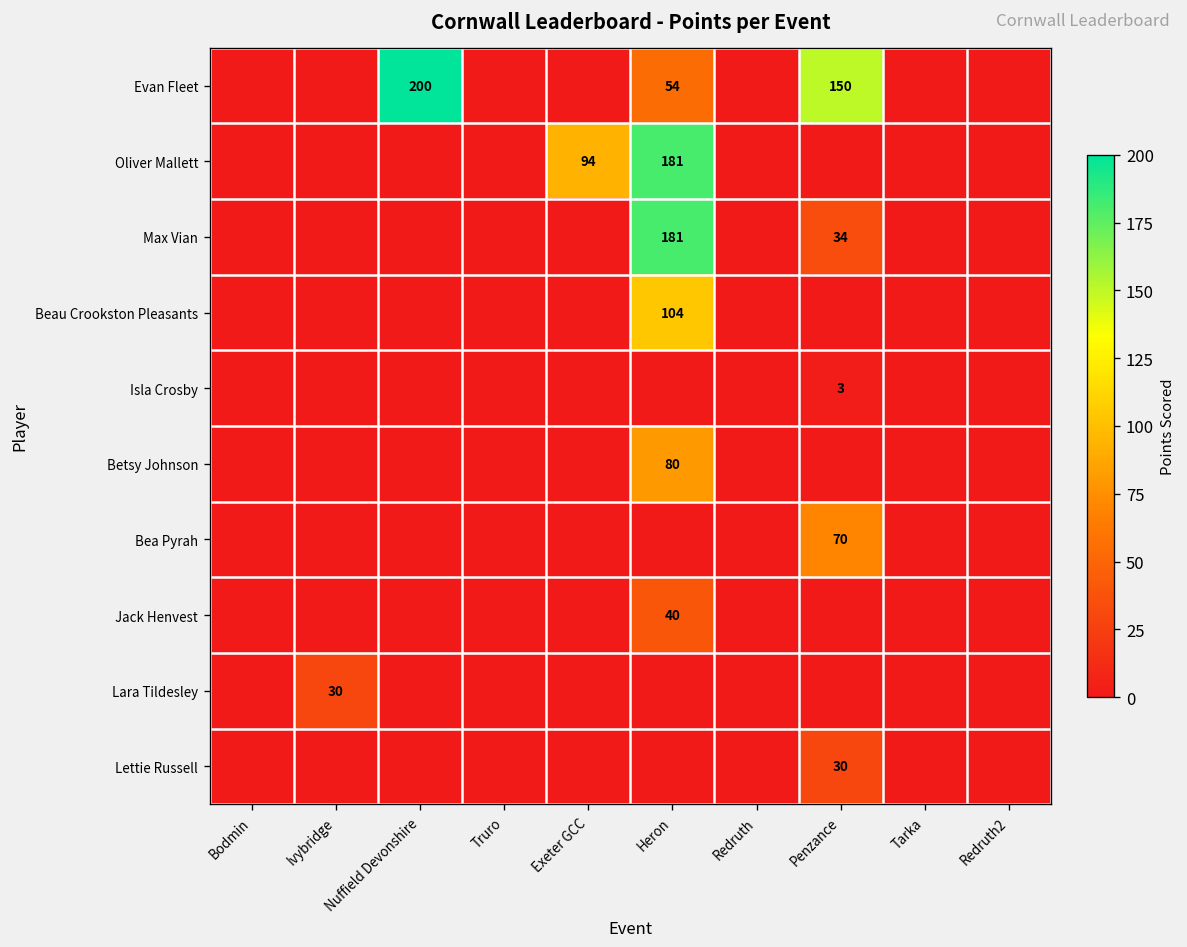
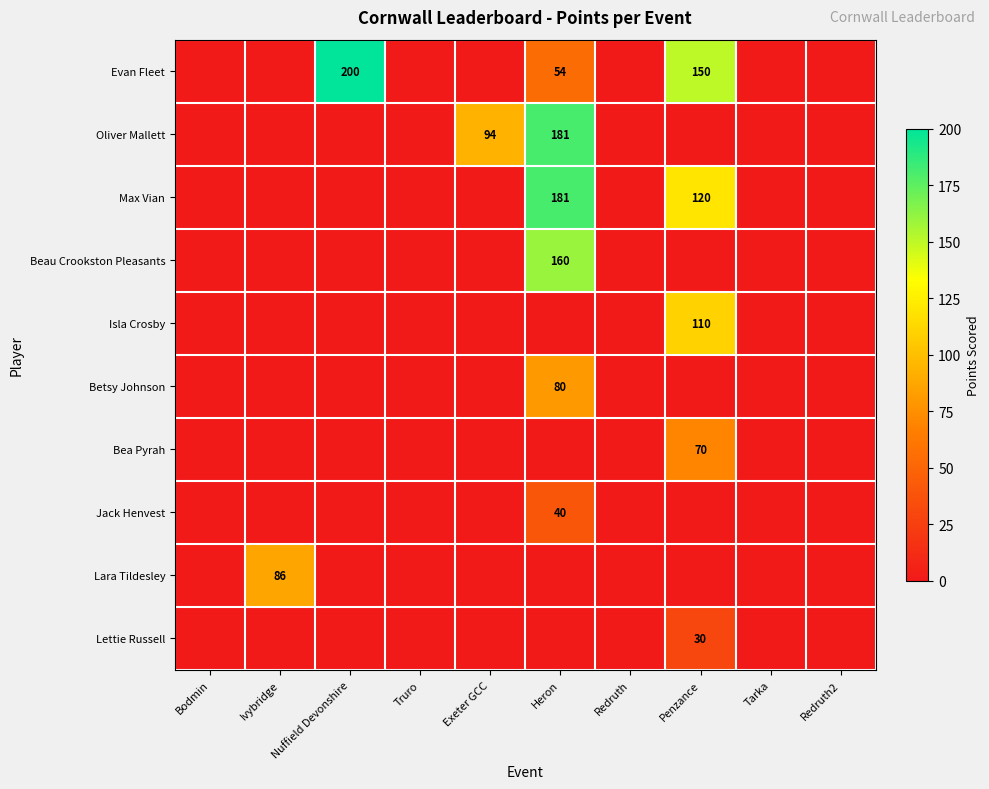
  {
    "Evan Fleet": {
      "Nuffield Devonshire": 200,
      "Heron": 54,
      "Penzance": 150
    },
    "Oliver Mallett": {
      "Exeter GCC": 94,
      "Heron": 181
    },
    "Max Vian": {
      "Heron": 181,
-     "Penzance": 34
+     "Penzance": 120
    },
    "Beau Crookston Pleasants": {
-     "Heron": 104
+     "Heron": 160
    },
    "Isla Crosby": {
-     "Penzance": 3
+     "Penzance": 110
    },
    "Betsy Johnson": {
      "Heron": 80
    },
    "Bea Pyrah": {
      "Penzance": 70
    },
    "Jack Henvest": {
      "Heron": 40
    },
    "Lara Tildesley": {
-     "Ivybridge": 30
+     "Ivybridge": 86
    },
    "Lettie Russell": {
      "Penzance": 30
    }
  }
